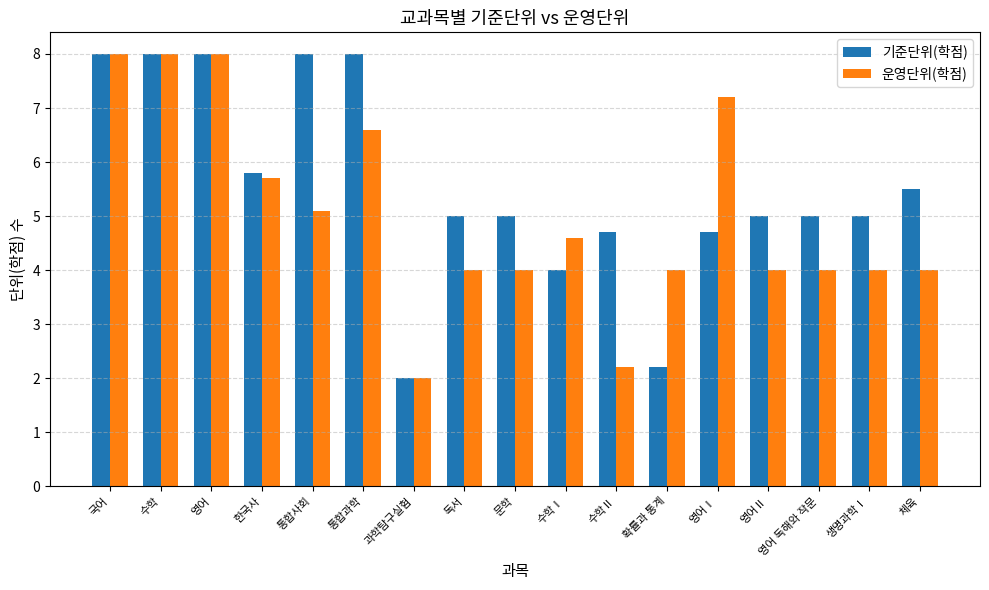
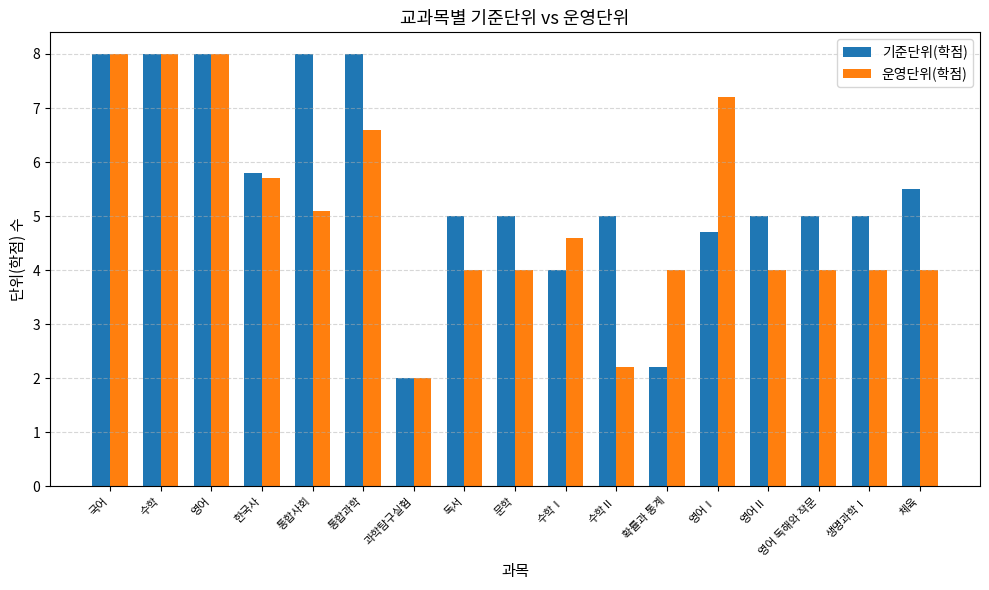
  {
    "기준단위(학점)": {
      "국어": 8.0,
      "수학": 8.0,
      "영어": 8.0,
      "한국사": 5.8,
      "통합사회": 8.0,
      "통합과학": 8.0,
      "과학탐구실험": 2.0,
      "독서": 5.0,
      "문학": 5.0,
      "수학Ⅰ": 4.0,
-     "수학Ⅱ": 4.7,
+     "수학Ⅱ": 5.0,
      "확률과 통계": 2.2,
      "영어Ⅰ": 4.7,
      "영어Ⅱ": 5.0,
      "영어 독해와 작문": 5.0,
      "생명과학Ⅰ": 5.0,
      "체육": 5.5
    },
    "운영단위(학점)": {
      "국어": 8.0,
      "수학": 8.0,
      "영어": 8.0,
      "한국사": 5.7,
      "통합사회": 5.1,
      "통합과학": 6.6,
      "과학탐구실험": 2.0,
      "독서": 4.0,
      "문학": 4.0,
      "수학Ⅰ": 4.6,
      "수학Ⅱ": 2.2,
      "확률과 통계": 4.0,
      "영어Ⅰ": 7.2,
      "영어Ⅱ": 4.0,
      "영어 독해와 작문": 4.0,
      "생명과학Ⅰ": 4.0,
      "체육": 4.0
    }
  }
